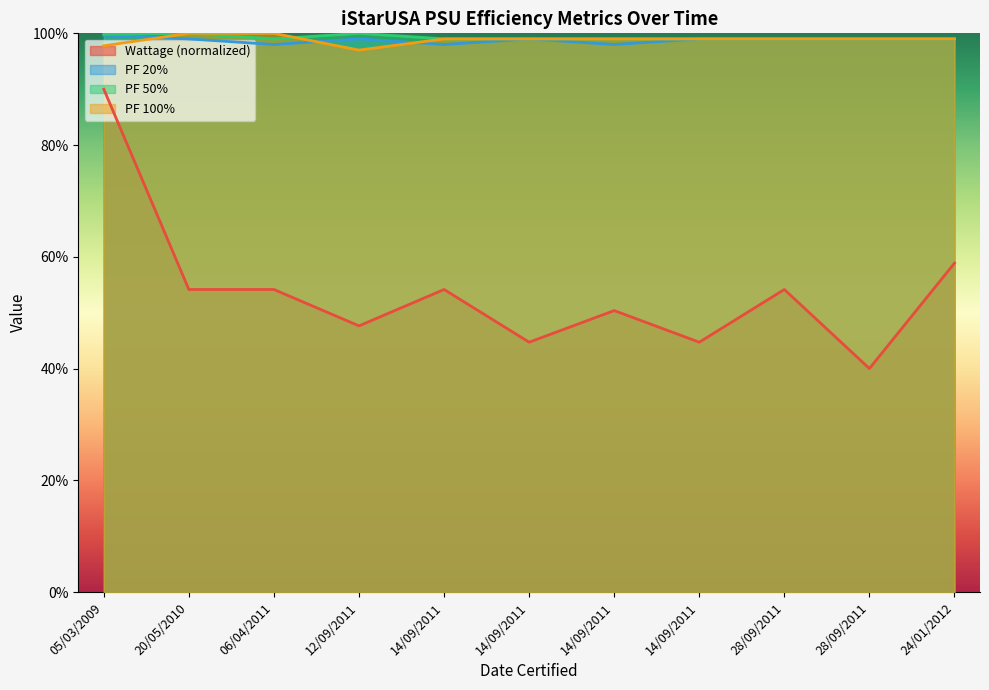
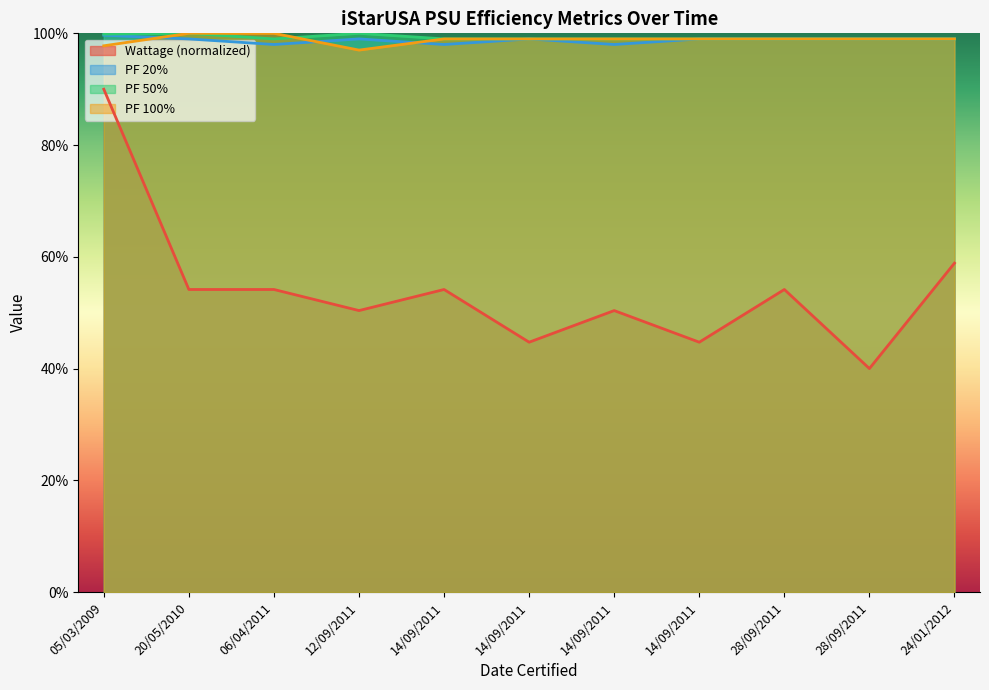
  {
    "Wattage (normalized)": {
      "20/05/2010": "54%",
      "06/04/2011": "54%",
-     "12/09/2011": "48%",
+     "12/09/2011": "50%",
      "24/01/2012": "59%"
    },
    "PF 20%": {
      "20/05/2010": "99%",
      "06/04/2011": "98%",
      "12/09/2011": "99%"
    },
    "PF 50%": {
      "06/04/2011": "99%",
      "12/09/2011": "100%"
    },
    "PF 100%": {
      "06/04/2011": "100%",
      "12/09/2011": "97%"
    }
  }
